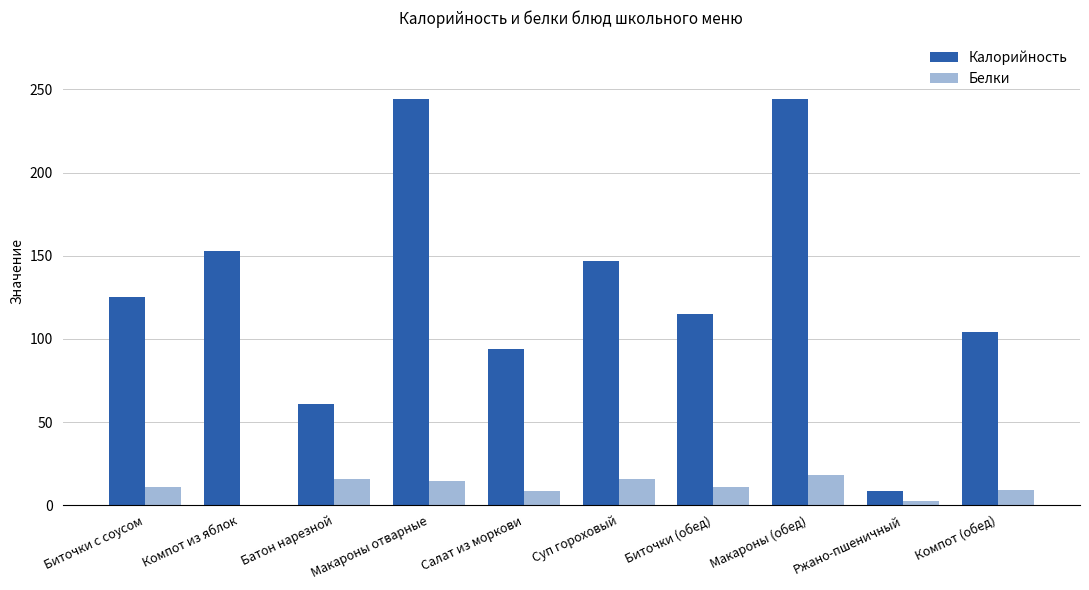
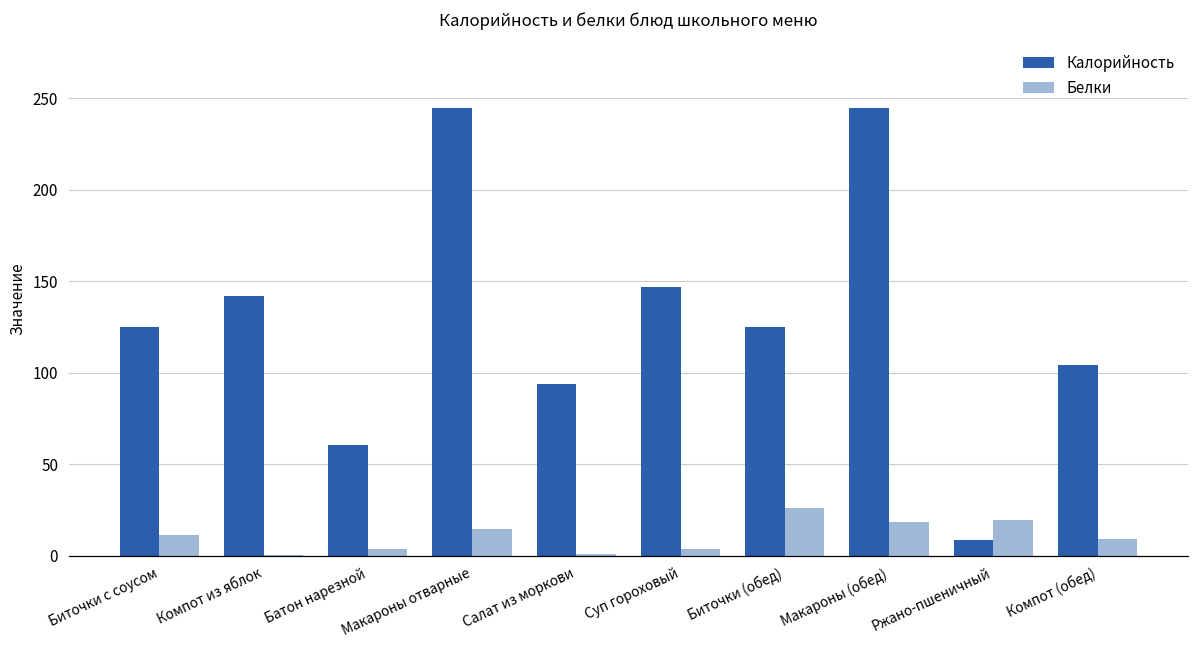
  {
    "Калорийность": {
      "Биточки с соусом": 125,
-     "Компот из яблок": 153,
+     "Компот из яблок": 142,
      "Батон нарезной": 61,
      "Макароны отварные": 245,
      "Салат из моркови": 94,
      "Суп гороховый": 147,
-     "Биточки (обед)": 115,
+     "Биточки (обед)": 125,
      "Макароны (обед)": 245,
      "Ржано-пшеничный": 8,
      "Компот (обед)": 104
    },
    "Белки": {
      "Биточки с соусом": 11,
-     "Батон нарезной": 16,
+     "Батон нарезной": 4,
      "Макароны отварные": 15,
-     "Салат из моркови": 9,
-     "Суп гороховый": 16,
-     "Биточки (обед)": 11,
+     "Салат из моркови": 1,
+     "Суп гороховый": 4,
+     "Биточки (обед)": 26,
      "Макароны (обед)": 18,
-     "Ржано-пшеничный": 3,
+     "Ржано-пшеничный": 20,
      "Компот (обед)": 9
    }
  }
